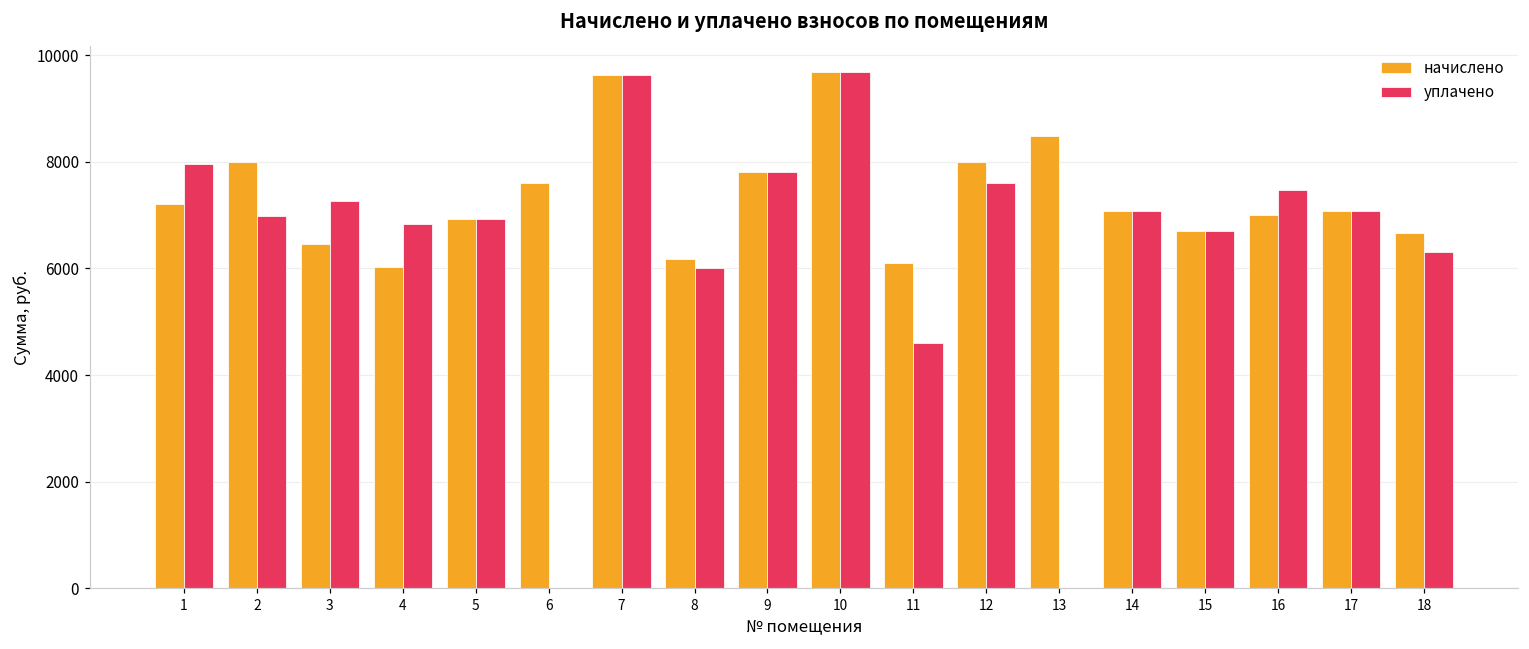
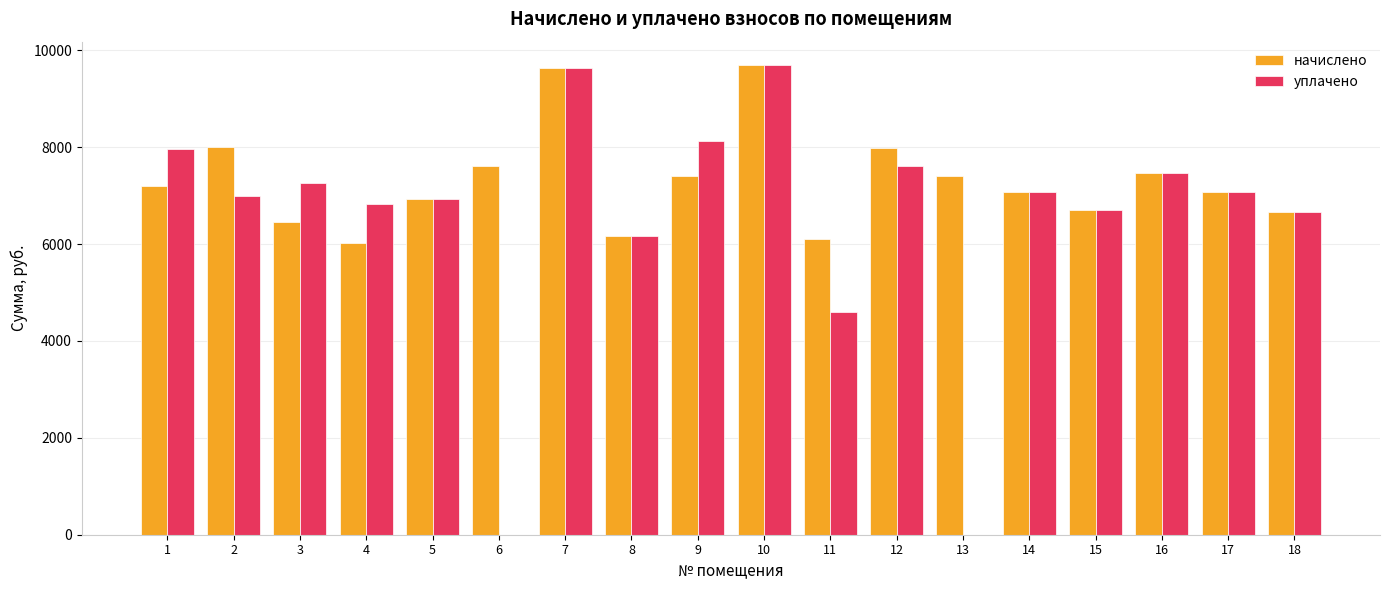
  {
    "начислено": {
      "1": 7200,
      "2": 8000,
      "3": 6500,
      "4": 6000,
      "5": 6900,
      "6": 7600,
      "7": 9600,
      "8": 6200,
-     "9": 7800,
+     "9": 7400,
      "10": 9700,
      "11": 6100,
      "12": 8000,
-     "13": 8500,
+     "13": 7400,
      "14": 7100,
      "15": 6700,
-     "16": 7000,
+     "16": 7500,
      "17": 7100,
      "18": 6700
    },
    "уплачено": {
      "1": 8000,
      "2": 7000,
      "3": 7300,
      "4": 6800,
      "5": 6900,
      "6": 0,
      "7": 9600,
-     "8": 6000,
-     "9": 7800,
+     "8": 6200,
+     "9": 8100,
      "10": 9700,
      "11": 4600,
      "12": 7600,
      "13": 0,
      "14": 7100,
      "15": 6700,
      "16": 7500,
      "17": 7100,
-     "18": 6300
+     "18": 6700
    }
  }
